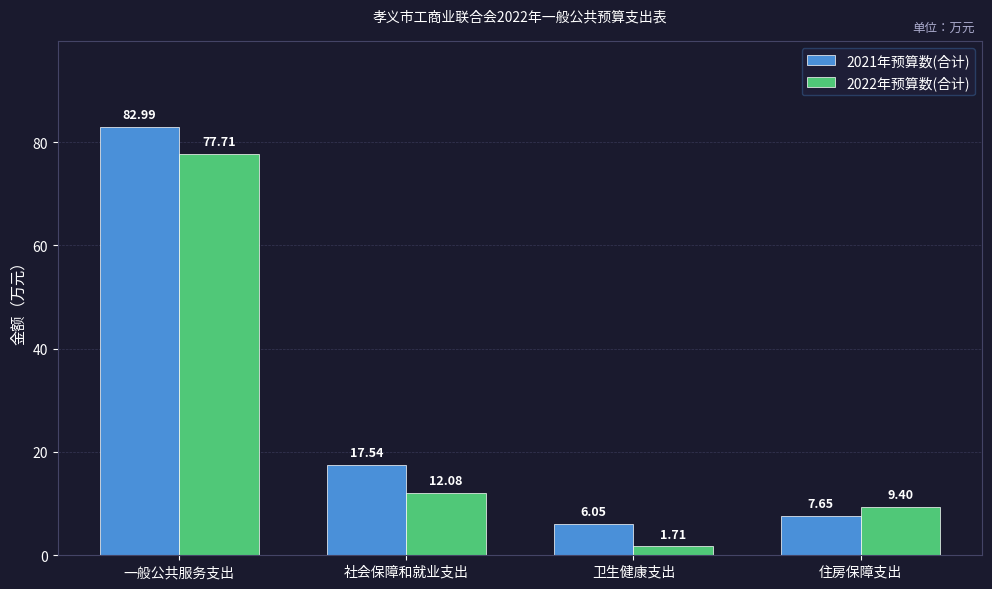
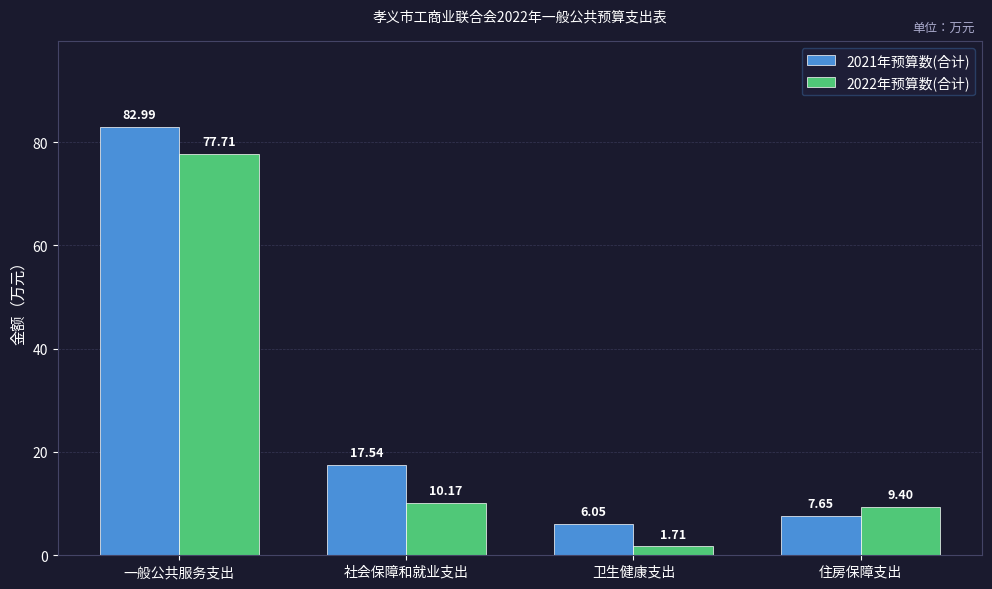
  {
    "2021年预算数(合计)": {
      "一般公共服务支出": 82.99,
      "社会保障和就业支出": 17.54,
      "卫生健康支出": 6.05,
      "住房保障支出": 7.65
    },
    "2022年预算数(合计)": {
      "一般公共服务支出": 77.71,
-     "社会保障和就业支出": 12.08,
+     "社会保障和就业支出": 10.17,
      "卫生健康支出": 1.71,
      "住房保障支出": 9.40
    }
  }
